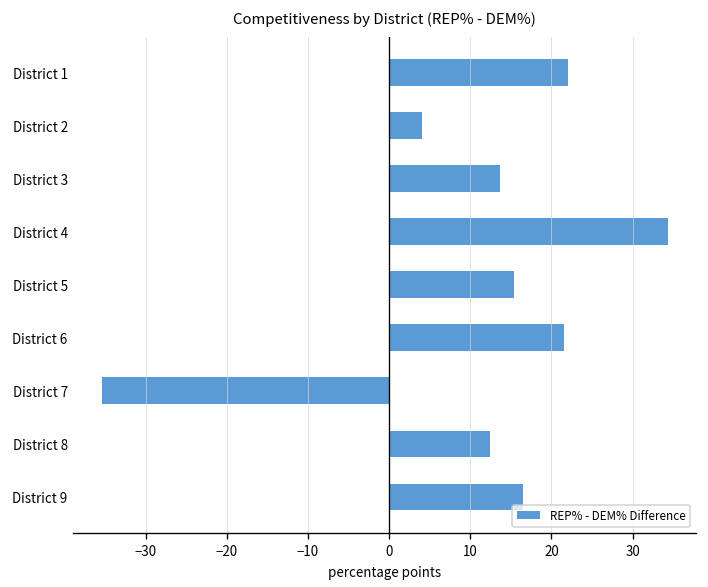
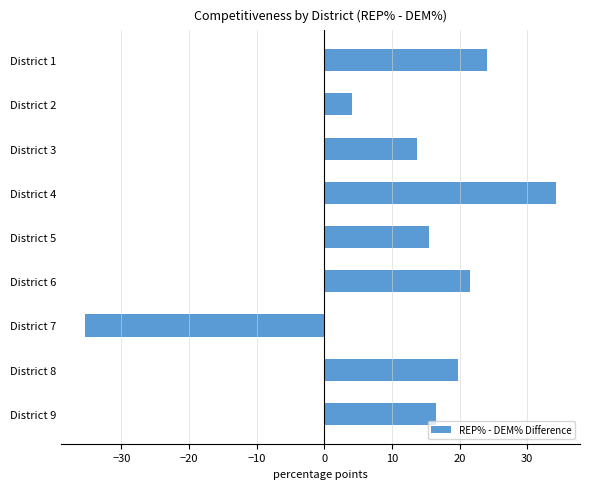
  {
-   "District 1": 22,
+   "District 1": 24,
    "District 2": 4,
    "District 3": 14,
    "District 4": 34,
    "District 5": 15,
    "District 6": 22,
    "District 7": -35,
-   "District 8": 12,
+   "District 8": 20,
    "District 9": 17
  }
